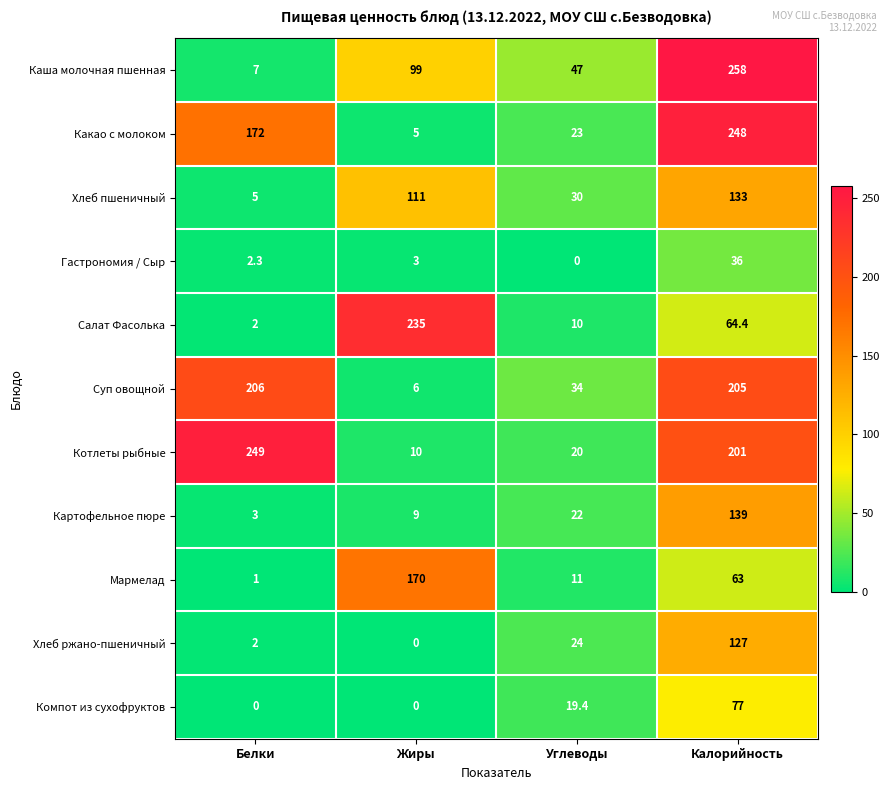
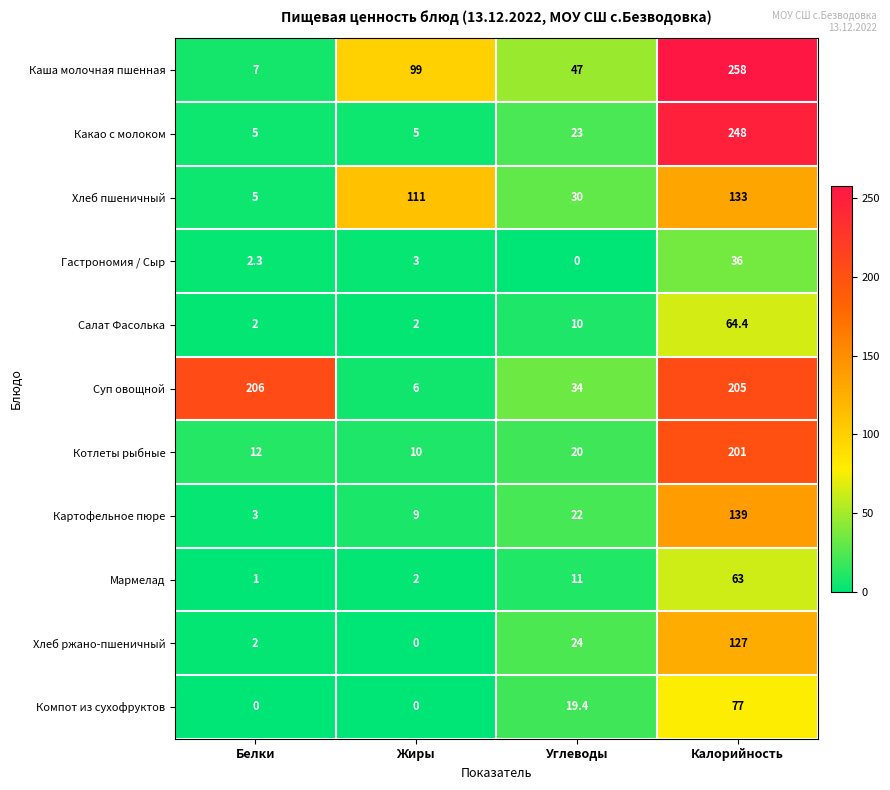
  {
    "Каша молочная пшенная": {
      "Белки": 7,
      "Жиры": 99,
      "Углеводы": 47,
      "Калорийность": 258
    },
    "Какао с молоком": {
-     "Белки": 172,
+     "Белки": 5,
      "Жиры": 5,
      "Углеводы": 23,
      "Калорийность": 248
    },
    "Хлеб пшеничный": {
      "Белки": 5,
      "Жиры": 111,
      "Углеводы": 30,
      "Калорийность": 133
    },
    "Гастрономия / Сыр": {
      "Белки": 2.3,
      "Жиры": 3,
      "Углеводы": 0,
      "Калорийность": 36
    },
    "Салат Фасолька": {
      "Белки": 2,
-     "Жиры": 235,
+     "Жиры": 2,
      "Углеводы": 10,
      "Калорийность": 64.4
    },
    "Суп овощной": {
      "Белки": 206,
      "Жиры": 6,
      "Углеводы": 34,
      "Калорийность": 205
    },
    "Котлеты рыбные": {
-     "Белки": 249,
+     "Белки": 12,
      "Жиры": 10,
      "Углеводы": 20,
      "Калорийность": 201
    },
    "Картофельное пюре": {
      "Белки": 3,
      "Жиры": 9,
      "Углеводы": 22,
      "Калорийность": 139
    },
    "Мармелад": {
      "Белки": 1,
-     "Жиры": 170,
+     "Жиры": 2,
      "Углеводы": 11,
      "Калорийность": 63
    },
    "Хлеб ржано-пшеничный": {
      "Белки": 2,
      "Жиры": 0,
      "Углеводы": 24,
      "Калорийность": 127
    },
    "Компот из сухофруктов": {
      "Белки": 0,
      "Жиры": 0,
      "Углеводы": 19.4,
      "Калорийность": 77
    }
  }
